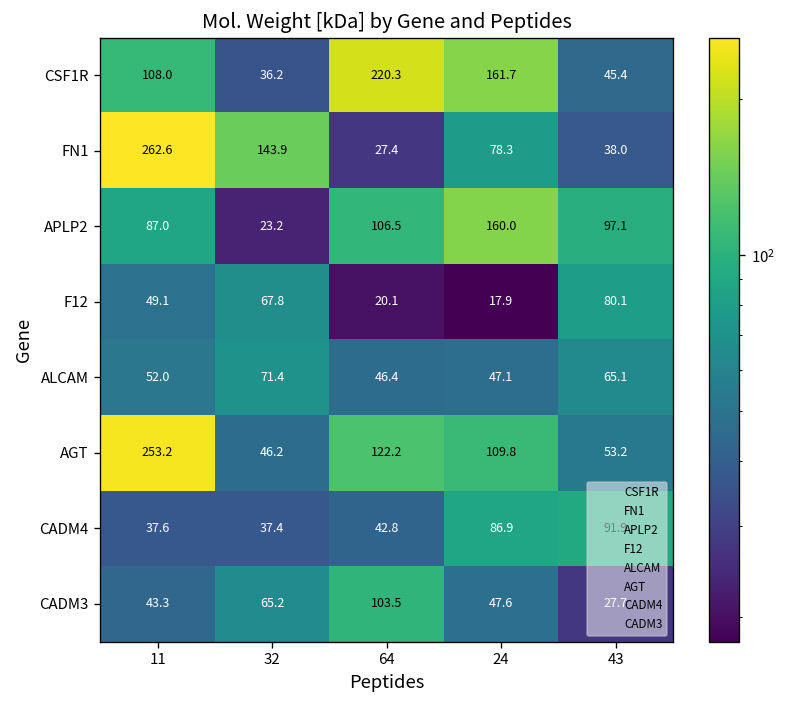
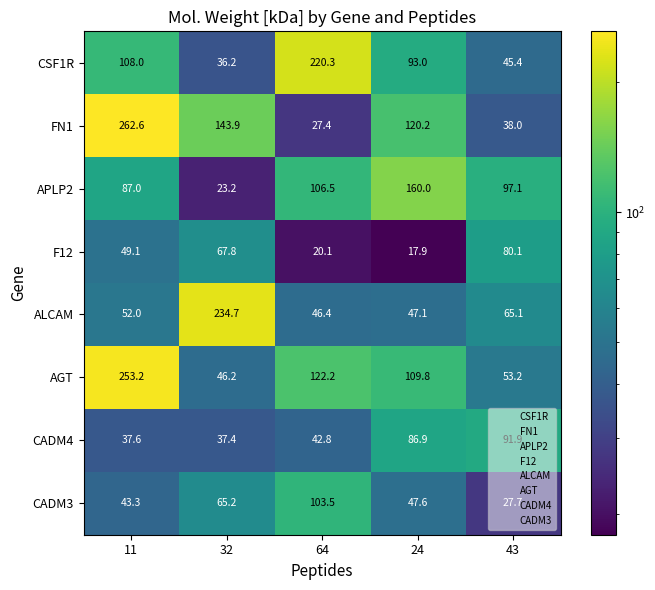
  {
    "CSF1R": {
-     "24": 161.7
+     "24": 93.0
    },
    "FN1": {
-     "24": 78.3
+     "24": 120.2
    },
    "ALCAM": {
-     "32": 71.4
+     "32": 234.7
    }
  }
